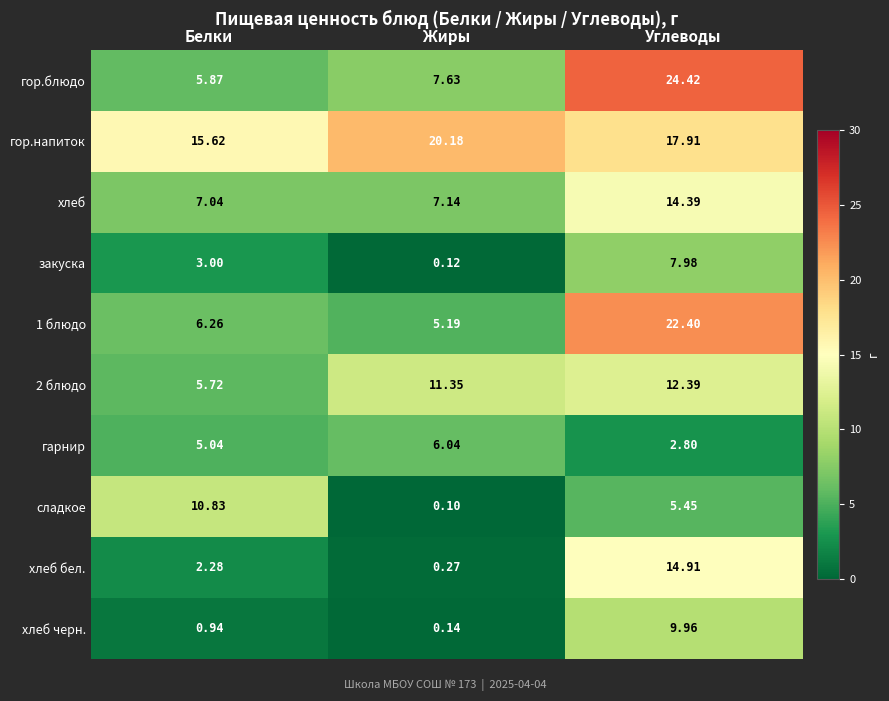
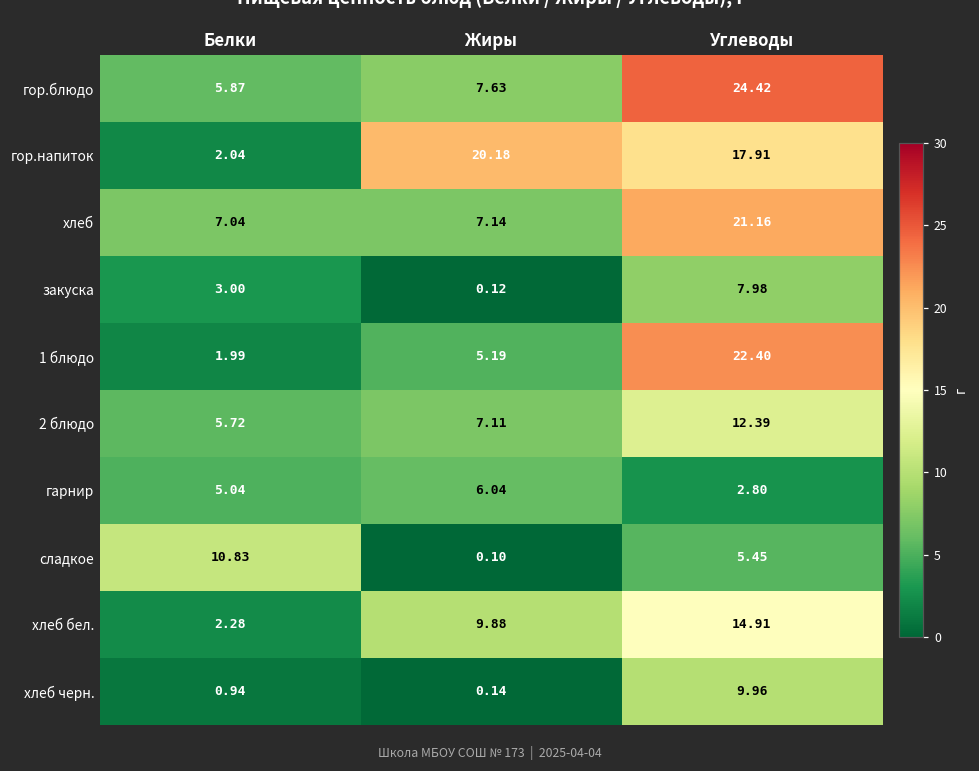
  {
    "гор.блюдо": {
      "Белки": 5.87,
      "Жиры": 7.63,
      "Углеводы": 24.42
    },
    "гор.напиток": {
-     "Белки": 15.62,
+     "Белки": 2.04,
      "Жиры": 20.18,
      "Углеводы": 17.91
    },
    "хлеб": {
      "Белки": 7.04,
      "Жиры": 7.14,
-     "Углеводы": 14.39
+     "Углеводы": 21.16
    },
    "закуска": {
      "Белки": 3.00,
      "Жиры": 0.12,
      "Углеводы": 7.98
    },
    "1 блюдо": {
-     "Белки": 6.26,
+     "Белки": 1.99,
      "Жиры": 5.19,
      "Углеводы": 22.40
    },
    "2 блюдо": {
      "Белки": 5.72,
-     "Жиры": 11.35,
+     "Жиры": 7.11,
      "Углеводы": 12.39
    },
    "гарнир": {
      "Белки": 5.04,
      "Жиры": 6.04,
      "Углеводы": 2.80
    },
    "сладкое": {
      "Белки": 10.83,
      "Жиры": 0.10,
      "Углеводы": 5.45
    },
    "хлеб бел.": {
      "Белки": 2.28,
-     "Жиры": 0.27,
+     "Жиры": 9.88,
      "Углеводы": 14.91
    },
    "хлеб черн.": {
      "Белки": 0.94,
      "Жиры": 0.14,
      "Углеводы": 9.96
    }
  }
